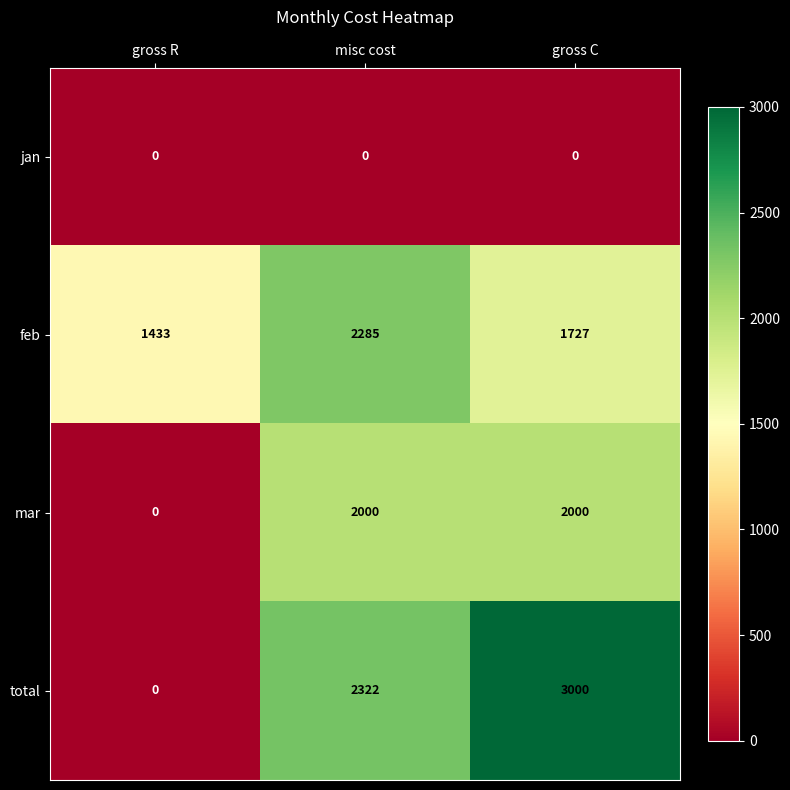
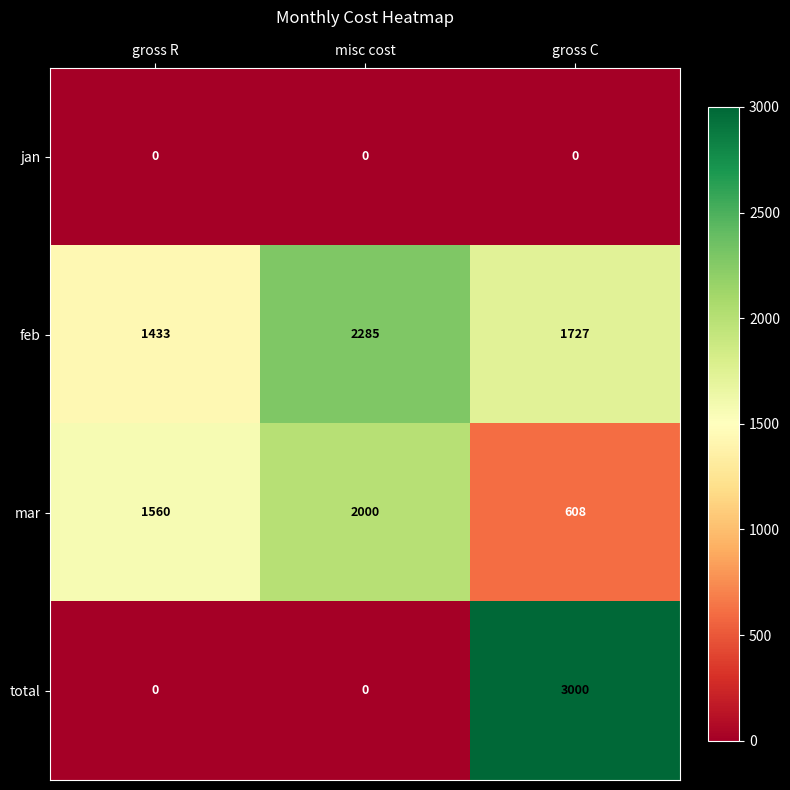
  {
    "jan": {
      "gross R": 0,
      "misc cost": 0,
      "gross C": 0
    },
    "feb": {
      "gross R": 1433,
      "misc cost": 2285,
      "gross C": 1727
    },
    "mar": {
-     "gross R": 0,
+     "gross R": 1560,
      "misc cost": 2000,
-     "gross C": 2000
+     "gross C": 608
    },
    "total": {
      "gross R": 0,
-     "misc cost": 2322,
+     "misc cost": 0,
      "gross C": 3000
    }
  }
